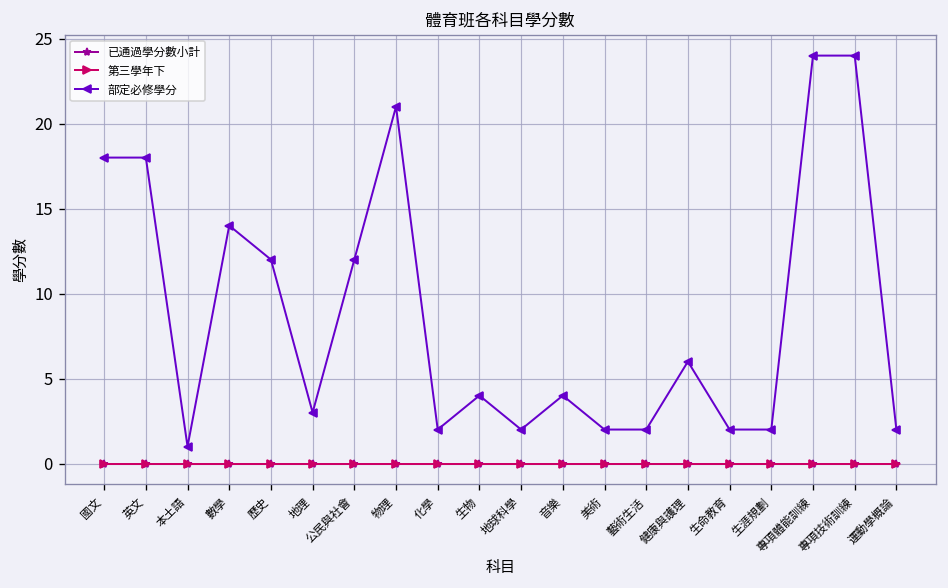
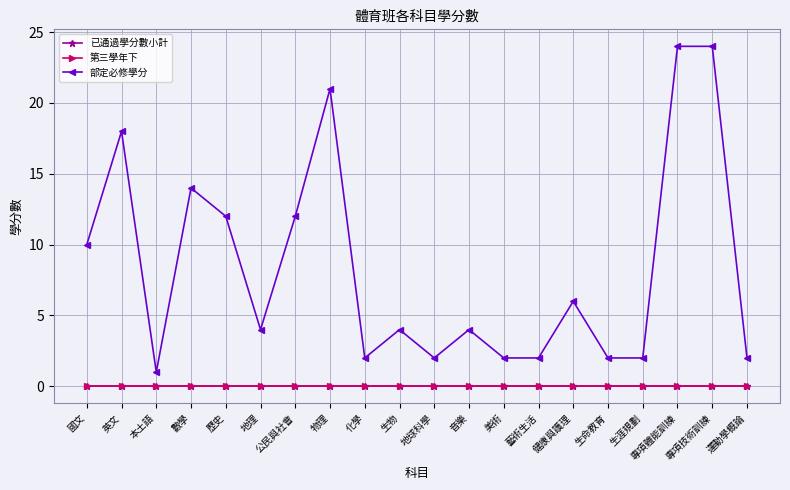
  {
    "第三學年下": {
      "國文": 0,
      "英文": 0,
      "本土語": 0,
      "數學": 0,
      "歷史": 0,
      "地理": 0,
      "公民與社會": 0,
      "物理": 0,
      "化學": 0,
      "生物": 0,
      "地球科學": 0,
      "音樂": 0,
      "美術": 0,
      "藝術生活": 0,
      "健康與護理": 0,
      "生命教育": 0,
      "生涯規劃": 0,
      "專項體能訓練": 0,
      "專項技術訓練": 0,
      "運動學概論": 0
    },
    "部定必修學分": {
-     "國文": 18,
+     "國文": 10,
      "英文": 18,
      "本土語": 1,
      "數學": 14,
      "歷史": 12,
-     "地理": 3,
+     "地理": 4,
      "公民與社會": 12,
      "物理": 21,
      "化學": 2,
      "生物": 4,
      "地球科學": 2,
      "音樂": 4,
      "美術": 2,
      "藝術生活": 2,
      "健康與護理": 6,
      "生命教育": 2,
      "生涯規劃": 2,
      "專項體能訓練": 24,
      "專項技術訓練": 24,
      "運動學概論": 2
    }
  }
